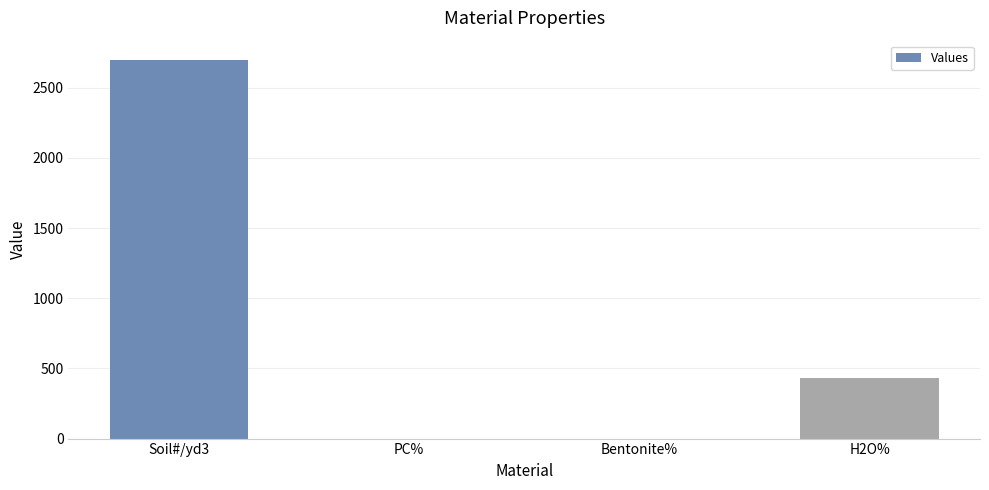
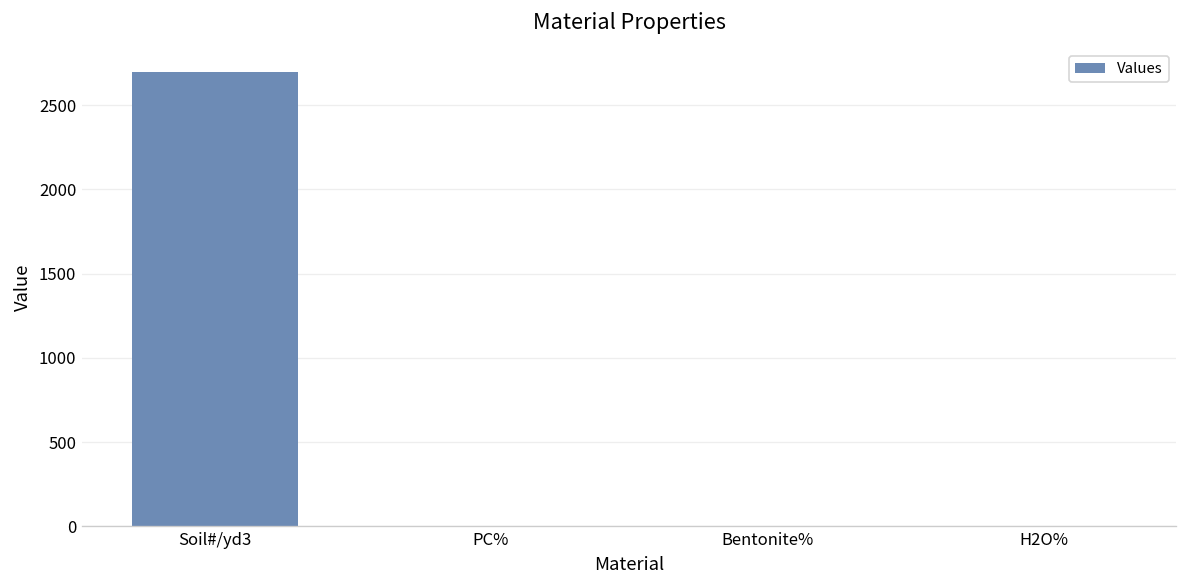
  {
    "Soil#/yd3": 2700,
    "Bentonite%": 0,
-   "H2O%": 430
+   "H2O%": 0
  }
